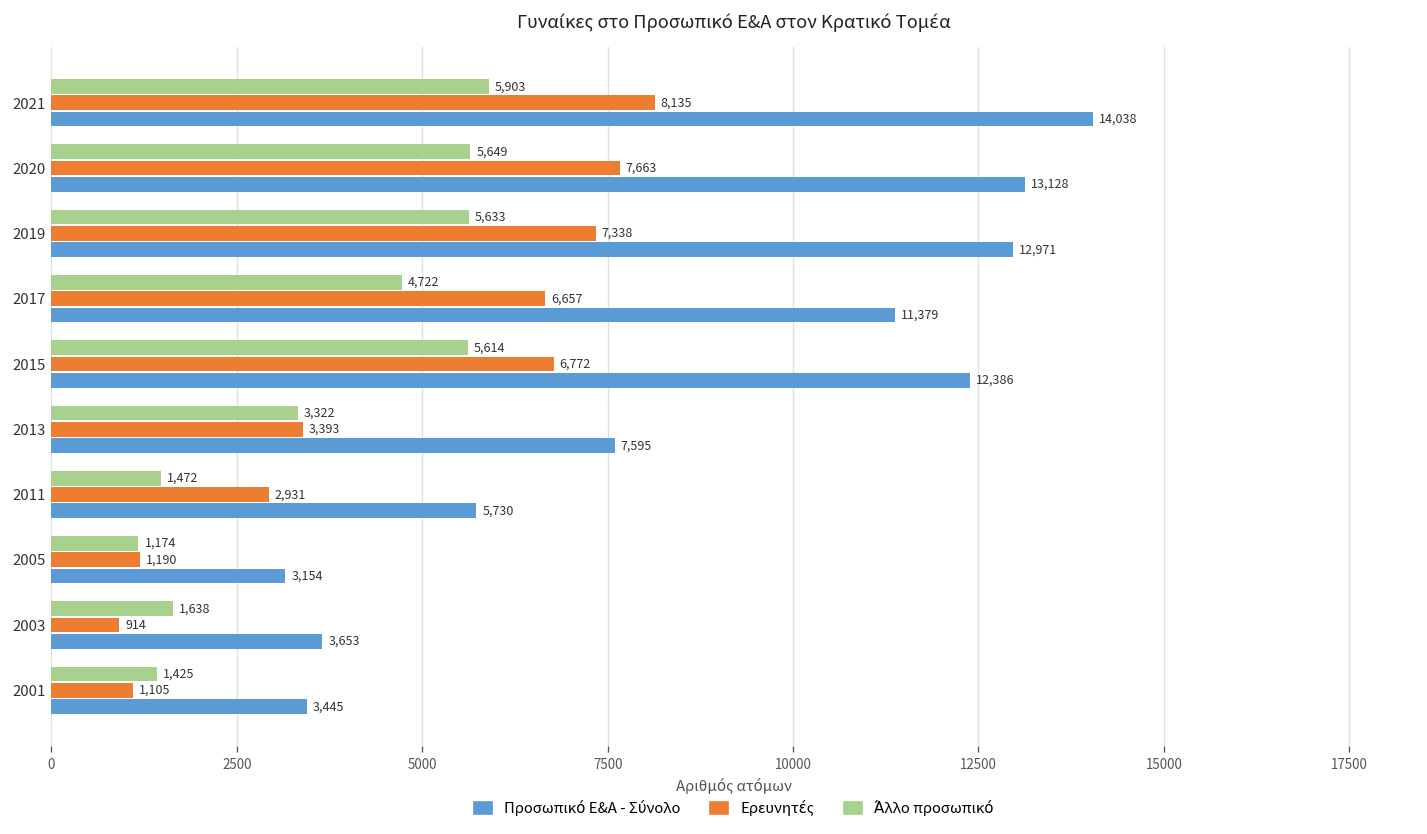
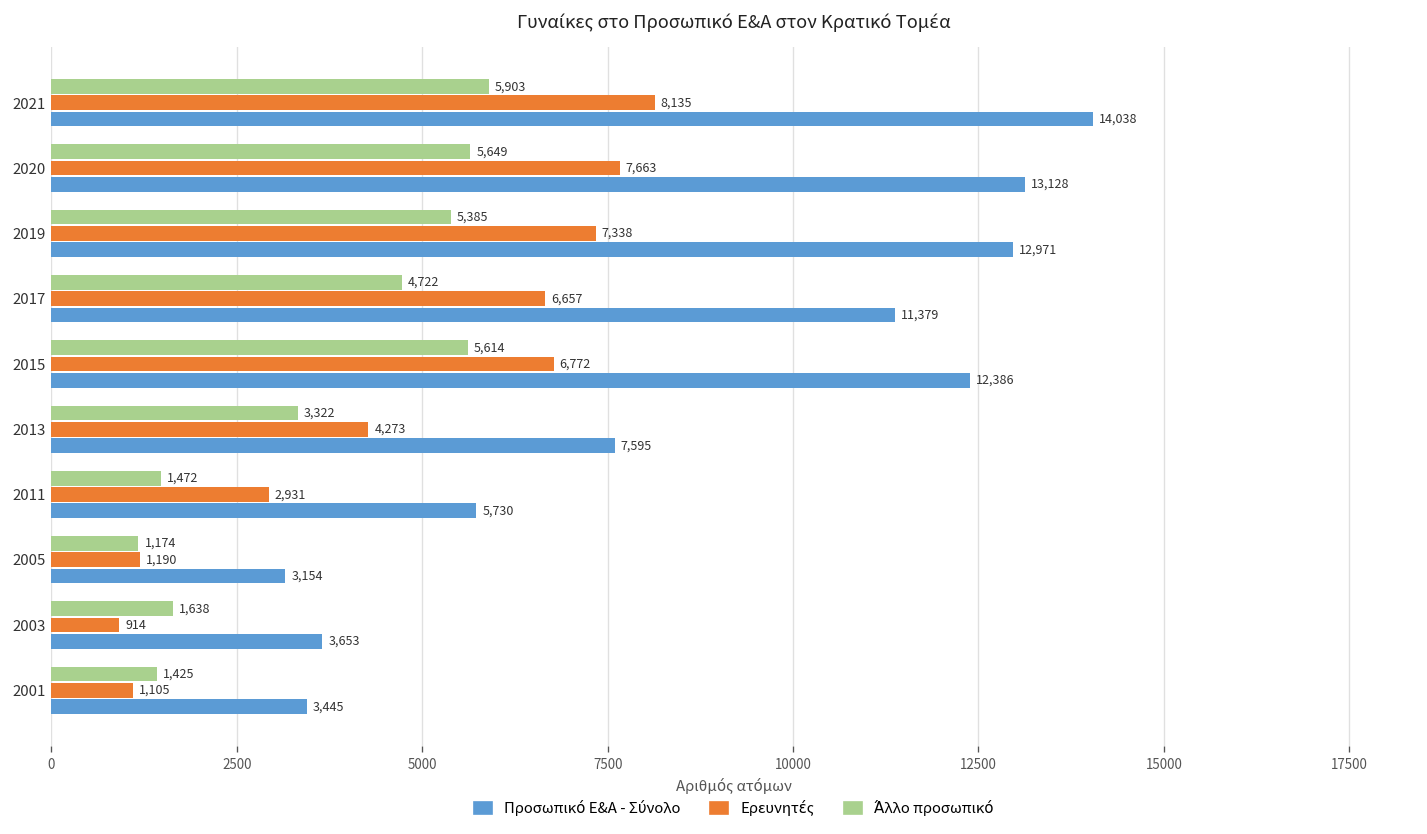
  {
    "Προσωπικό Ε&Α - Σύνολο": {
      "2021": "14,038",
      "2020": "13,128",
      "2019": "12,971",
      "2017": "11,379",
      "2015": "12,386",
      "2013": "7,595",
      "2011": "5,730",
      "2005": "3,154",
      "2003": "3,653",
      "2001": "3,445"
    },
    "Ερευνητές": {
      "2021": "8,135",
      "2020": "7,663",
      "2019": "7,338",
      "2017": "6,657",
      "2015": "6,772",
-     "2013": "3,393",
+     "2013": "4,273",
      "2011": "2,931",
      "2005": "1,190",
      "2003": "914",
      "2001": "1,105"
    },
    "Άλλο προσωπικό": {
      "2021": "5,903",
      "2020": "5,649",
-     "2019": "5,633",
+     "2019": "5,385",
      "2017": "4,722",
      "2015": "5,614",
      "2013": "3,322",
      "2011": "1,472",
      "2005": "1,174",
      "2003": "1,638",
      "2001": "1,425"
    }
  }
